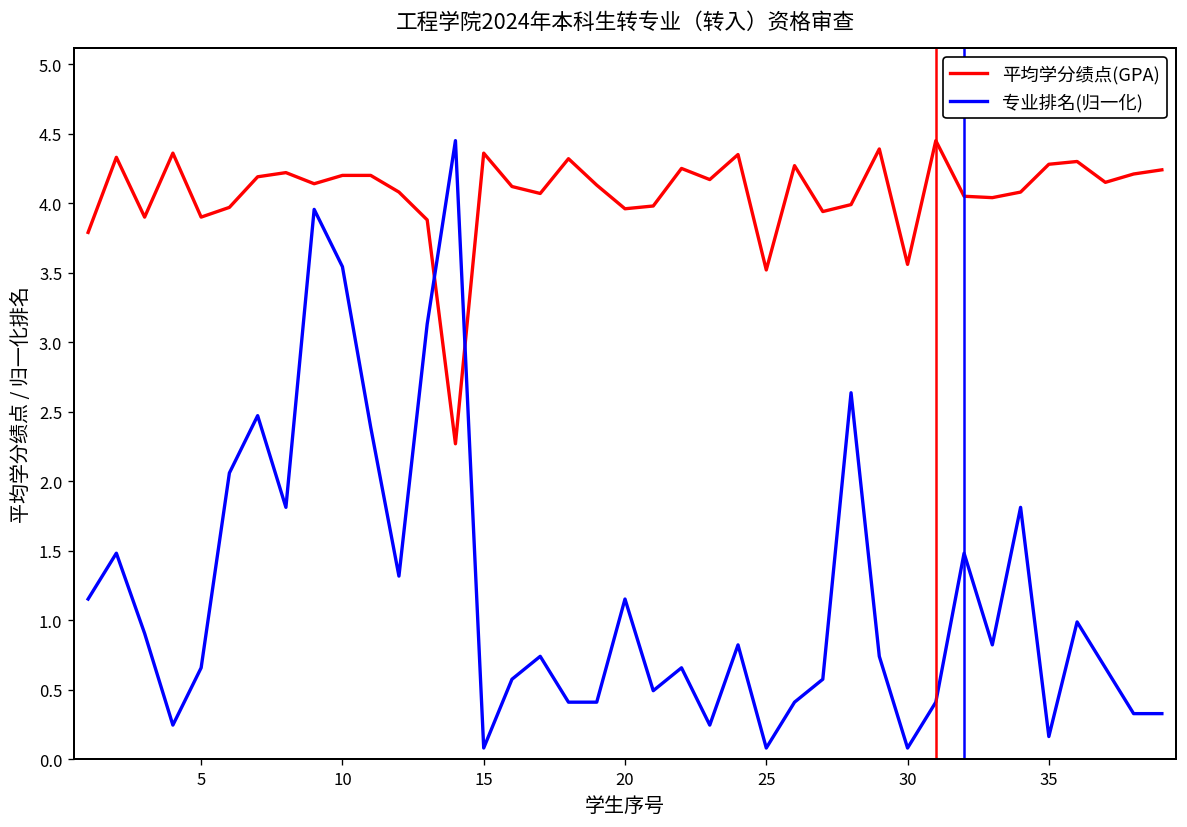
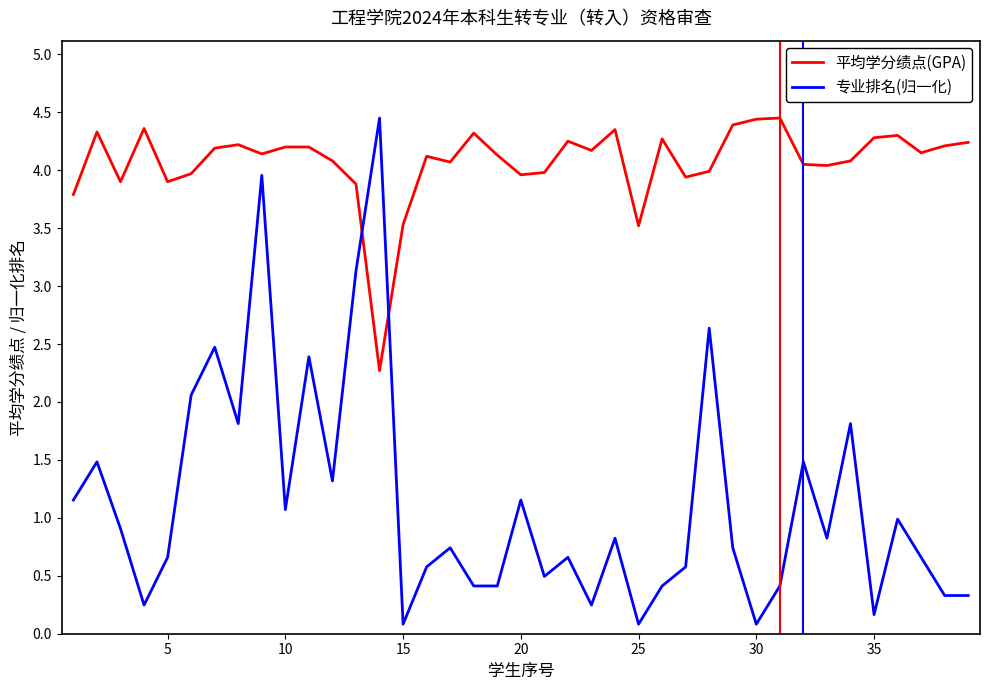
  {
    "平均学分绩点(GPA)": {
      "5": 3.90,
      "10": 4.20,
-     "15": 4.36,
+     "15": 3.53,
      "20": 3.96,
      "25": 3.52,
-     "30": 3.56,
+     "30": 4.44,
      "35": 4.28
    },
    "专业排名(归一化)": {
      "5": 0.66,
-     "10": 3.54,
+     "10": 1.07,
      "15": 0.08,
      "20": 1.15,
      "25": 0.08,
      "30": 0.08,
      "35": 0.16
    }
  }
